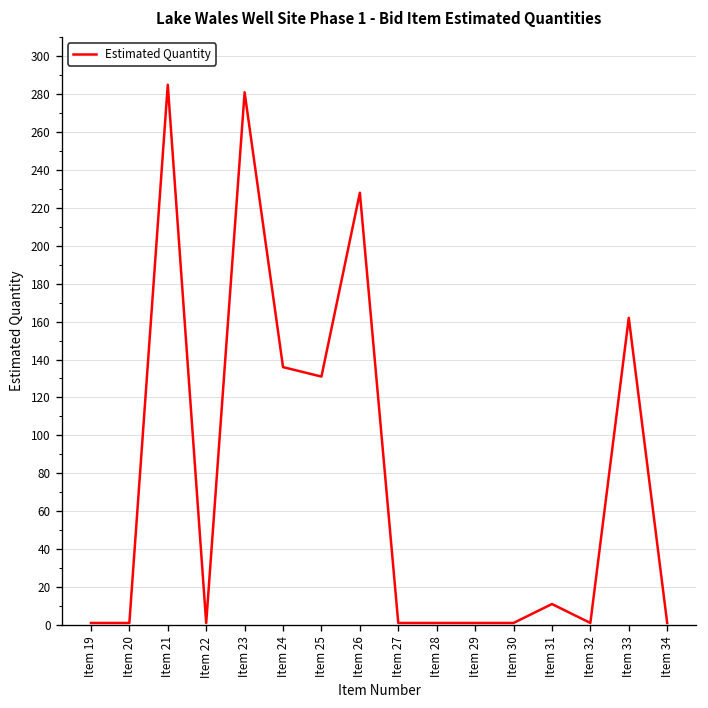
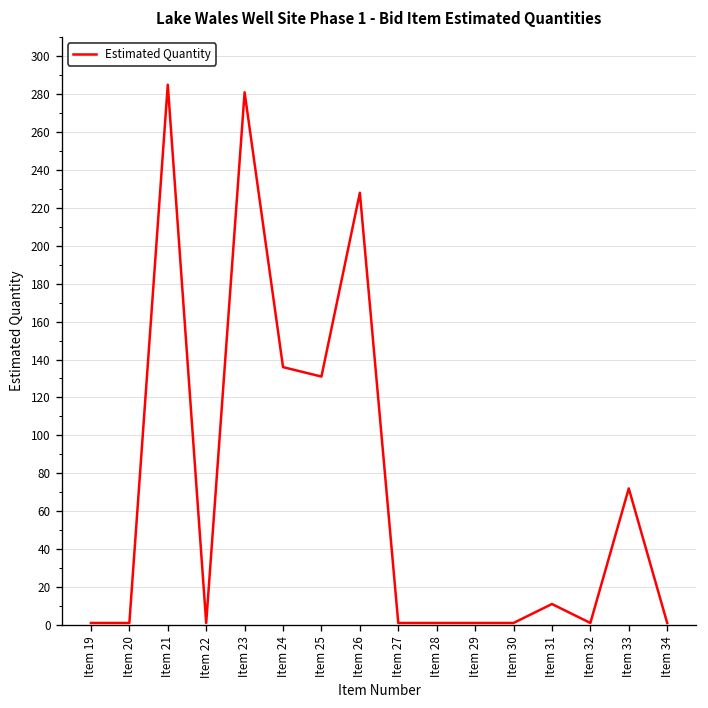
  {
    "Item 19": 1,
    "Item 20": 1,
    "Item 21": 285,
    "Item 22": 1,
    "Item 23": 281,
    "Item 24": 136,
    "Item 25": 131,
    "Item 26": 228,
    "Item 27": 1,
    "Item 28": 1,
    "Item 29": 1,
    "Item 30": 1,
    "Item 31": 11,
    "Item 32": 1,
-   "Item 33": 162,
+   "Item 33": 72,
    "Item 34": 1
  }
